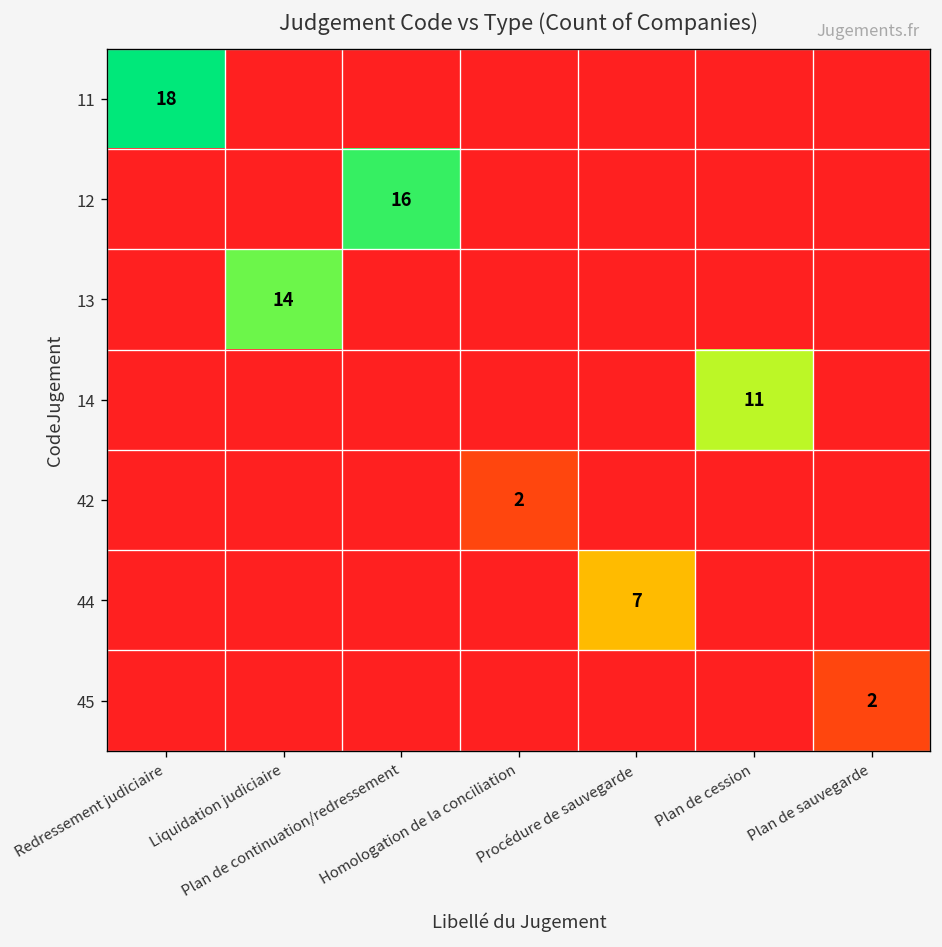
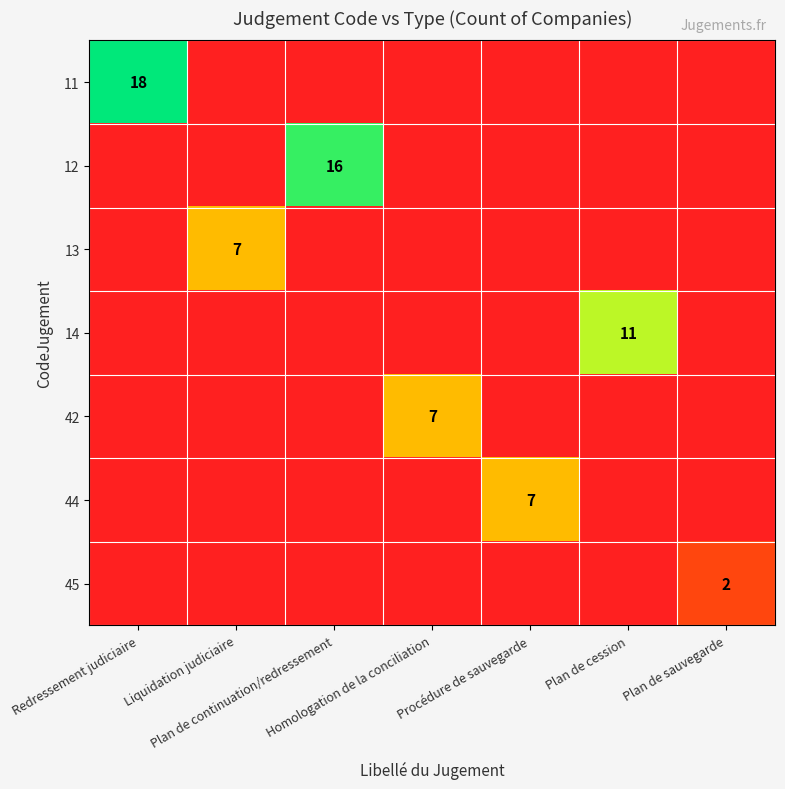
  {
    "11": {
      "Redressement judiciaire": 18
    },
    "12": {
      "Plan de continuation/redressement": 16
    },
    "13": {
-     "Liquidation judiciaire": 14
+     "Liquidation judiciaire": 7
    },
    "14": {
      "Plan de cession": 11
    },
    "42": {
-     "Homologation de la conciliation": 2
+     "Homologation de la conciliation": 7
    },
    "44": {
      "Procédure de sauvegarde": 7
    },
    "45": {
      "Plan de sauvegarde": 2
    }
  }
